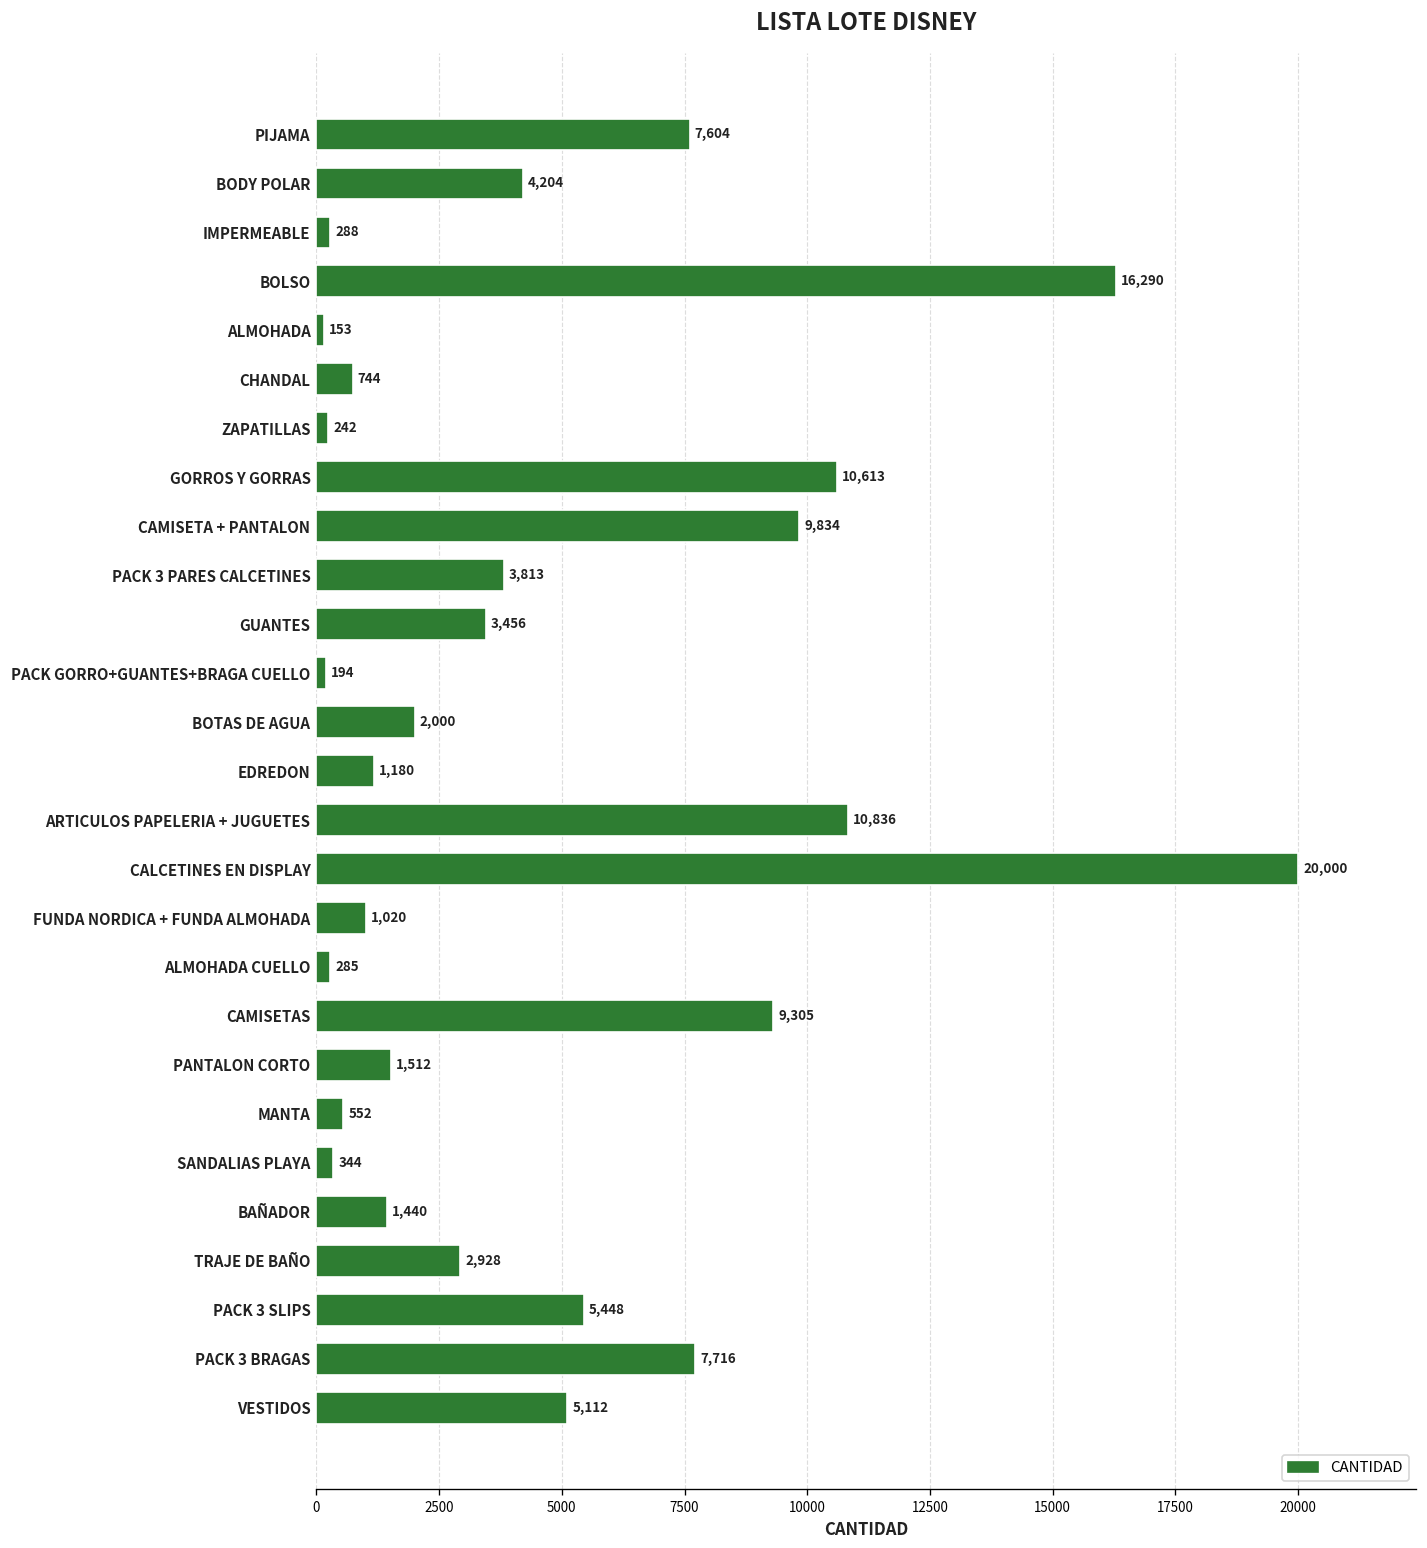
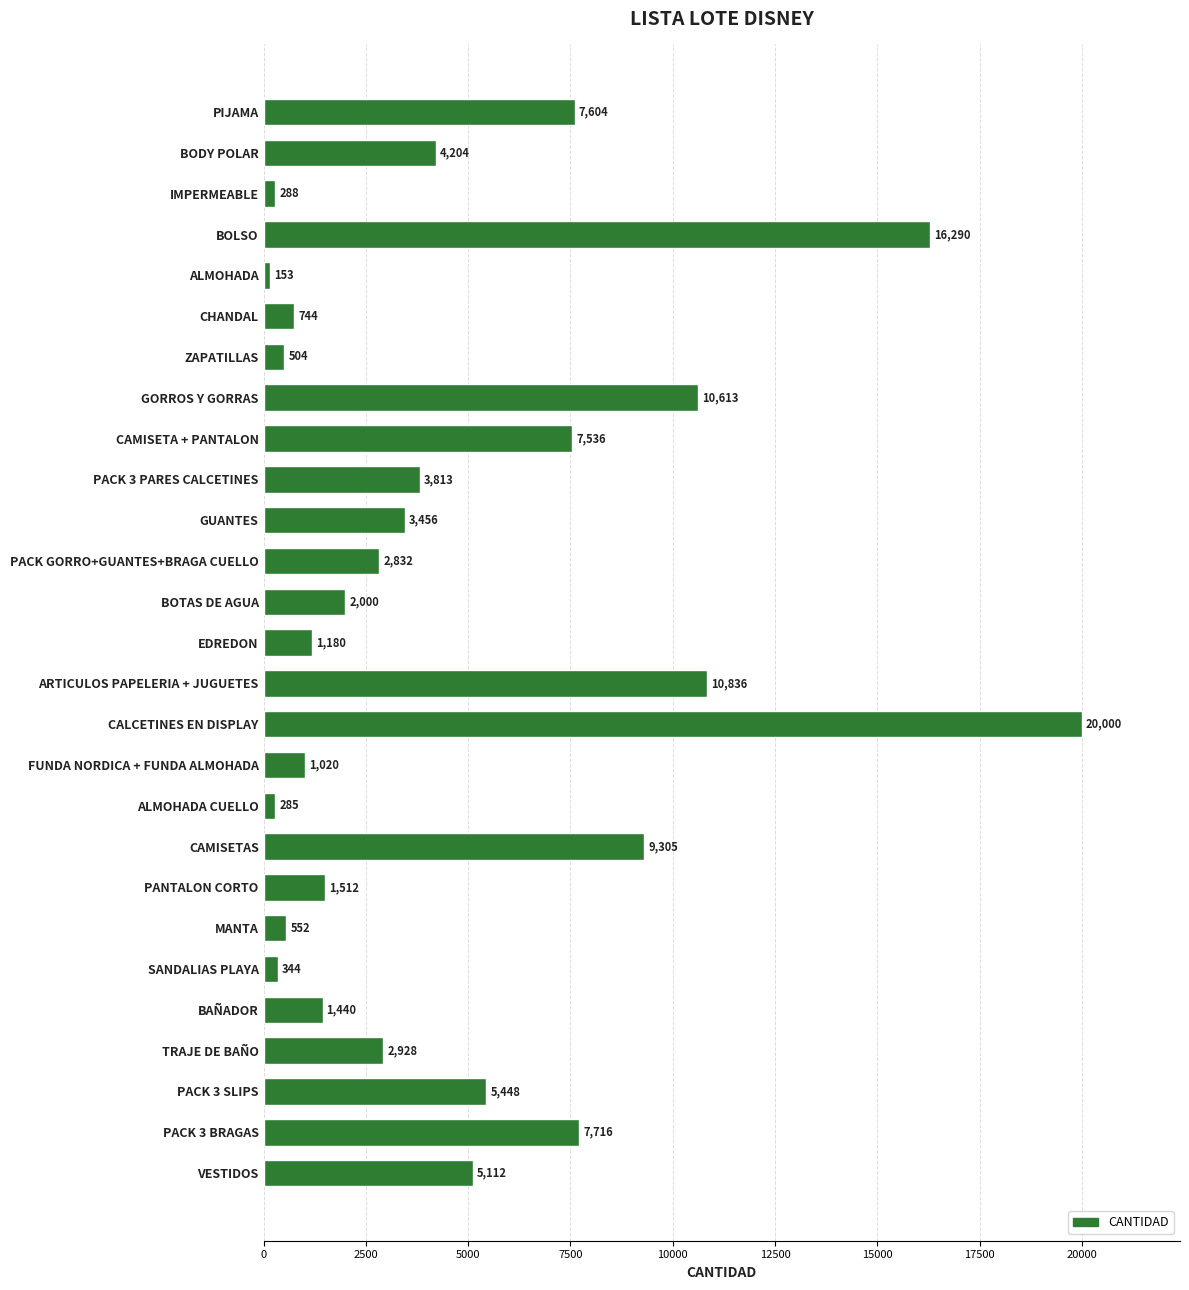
  {
    "PIJAMA": "7,604",
    "BODY POLAR": "4,204",
    "IMPERMEABLE": "288",
    "BOLSO": "16,290",
    "ALMOHADA": "153",
    "CHANDAL": "744",
-   "ZAPATILLAS": "242",
+   "ZAPATILLAS": "504",
    "GORROS Y GORRAS": "10,613",
-   "CAMISETA + PANTALON": "9,834",
+   "CAMISETA + PANTALON": "7,536",
    "PACK 3 PARES CALCETINES": "3,813",
    "GUANTES": "3,456",
-   "PACK GORRO+GUANTES+BRAGA CUELLO": "194",
+   "PACK GORRO+GUANTES+BRAGA CUELLO": "2,832",
    "BOTAS DE AGUA": "2,000",
    "EDREDON": "1,180",
    "ARTICULOS PAPELERIA + JUGUETES": "10,836",
    "CALCETINES EN DISPLAY": "20,000",
    "FUNDA NORDICA + FUNDA ALMOHADA": "1,020",
    "ALMOHADA CUELLO": "285",
    "CAMISETAS": "9,305",
    "PANTALON CORTO": "1,512",
    "MANTA": "552",
    "SANDALIAS PLAYA": "344",
    "BAÑADOR": "1,440",
    "TRAJE DE BAÑO": "2,928",
    "PACK 3 SLIPS": "5,448",
    "PACK 3 BRAGAS": "7,716",
    "VESTIDOS": "5,112"
  }
